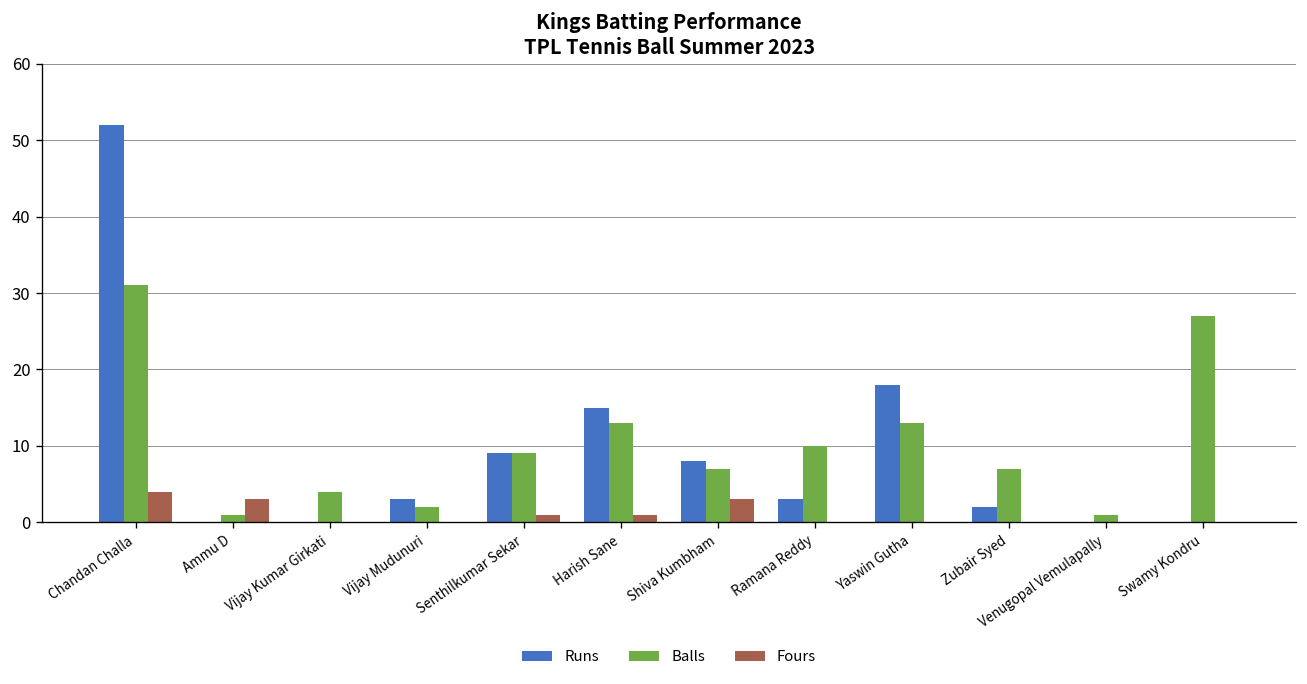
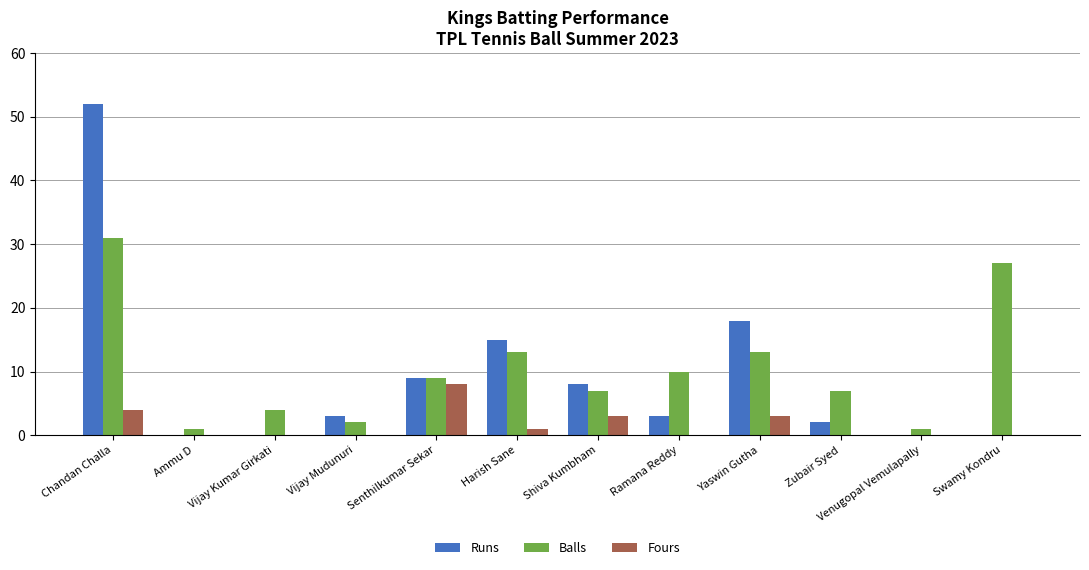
  {
    "Runs": {
      "Chandan Challa": 52,
      "Ammu D": 0,
      "Vijay Kumar Girkati": 0,
      "Vijay Mudunuri": 3,
      "Senthilkumar Sekar": 9,
      "Harish Sane": 15,
      "Shiva Kumbham": 8,
      "Ramana Reddy": 3,
      "Yaswin Gutha": 18,
      "Zubair Syed": 2,
      "Venugopal Vemulapally": 0,
      "Swamy Kondru": 0
    },
    "Balls": {
      "Chandan Challa": 31,
      "Ammu D": 1,
      "Vijay Kumar Girkati": 4,
      "Vijay Mudunuri": 2,
      "Senthilkumar Sekar": 9,
      "Harish Sane": 13,
      "Shiva Kumbham": 7,
      "Ramana Reddy": 10,
      "Yaswin Gutha": 13,
      "Zubair Syed": 7,
      "Venugopal Vemulapally": 1,
      "Swamy Kondru": 27
    },
    "Fours": {
      "Chandan Challa": 4,
-     "Ammu D": 3,
+     "Ammu D": 0,
      "Vijay Kumar Girkati": 0,
      "Vijay Mudunuri": 0,
-     "Senthilkumar Sekar": 1,
+     "Senthilkumar Sekar": 8,
      "Harish Sane": 1,
      "Shiva Kumbham": 3,
      "Ramana Reddy": 0,
-     "Yaswin Gutha": 0,
+     "Yaswin Gutha": 3,
      "Zubair Syed": 0,
      "Venugopal Vemulapally": 0,
      "Swamy Kondru": 0
    }
  }
